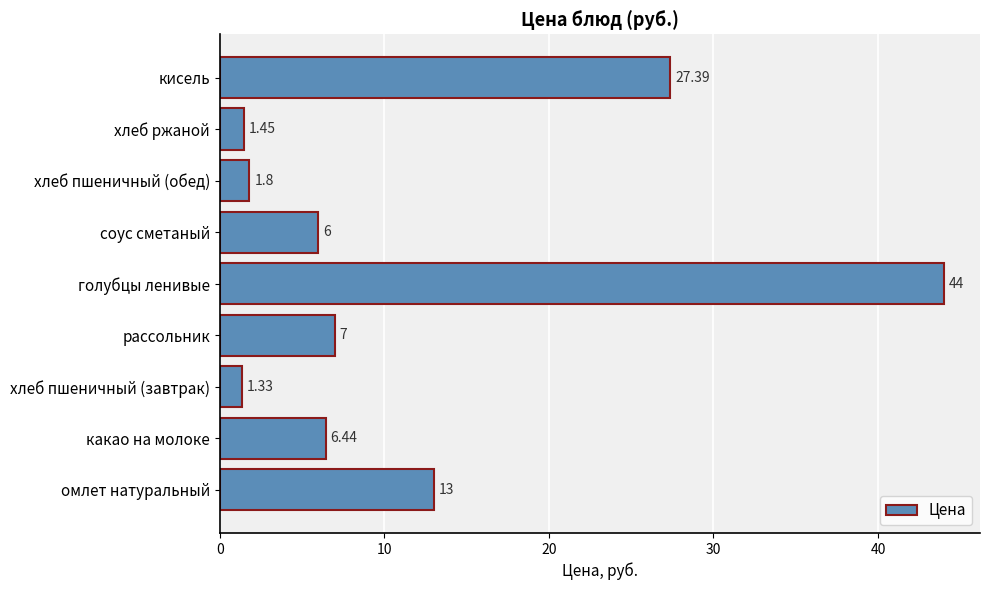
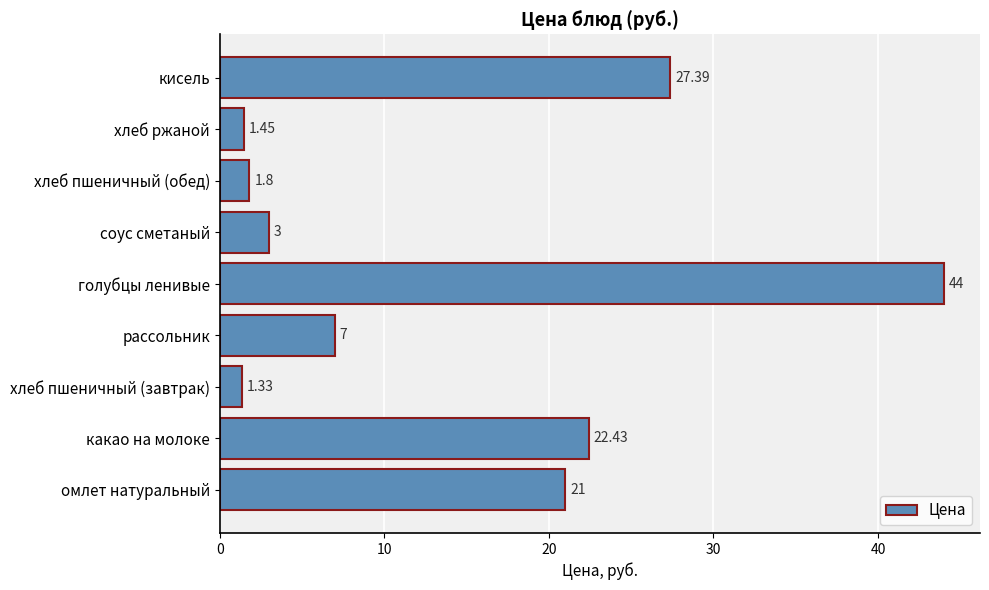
  {
    "кисель": 27.39,
    "хлеб ржаной": 1.45,
    "хлеб пшеничный (обед)": 1.8,
-   "соус сметаный": 6,
+   "соус сметаный": 3,
    "голубцы ленивые": 44,
    "рассольник": 7,
    "хлеб пшеничный (завтрак)": 1.33,
-   "какао на молоке": 6.44,
-   "омлет натуральный": 13
+   "какао на молоке": 22.43,
+   "омлет натуральный": 21
  }
